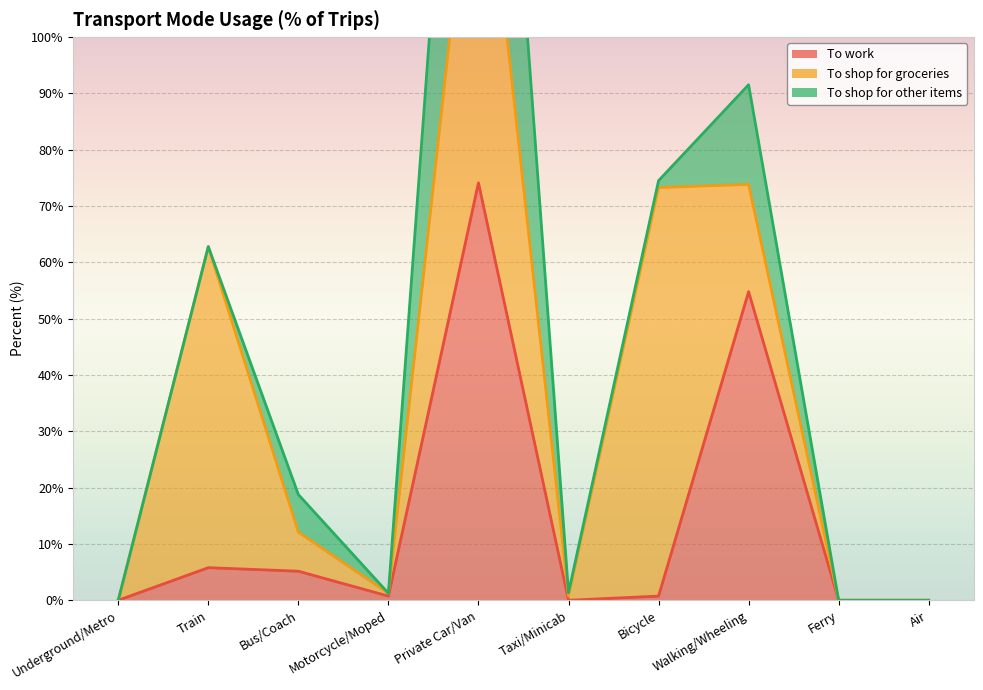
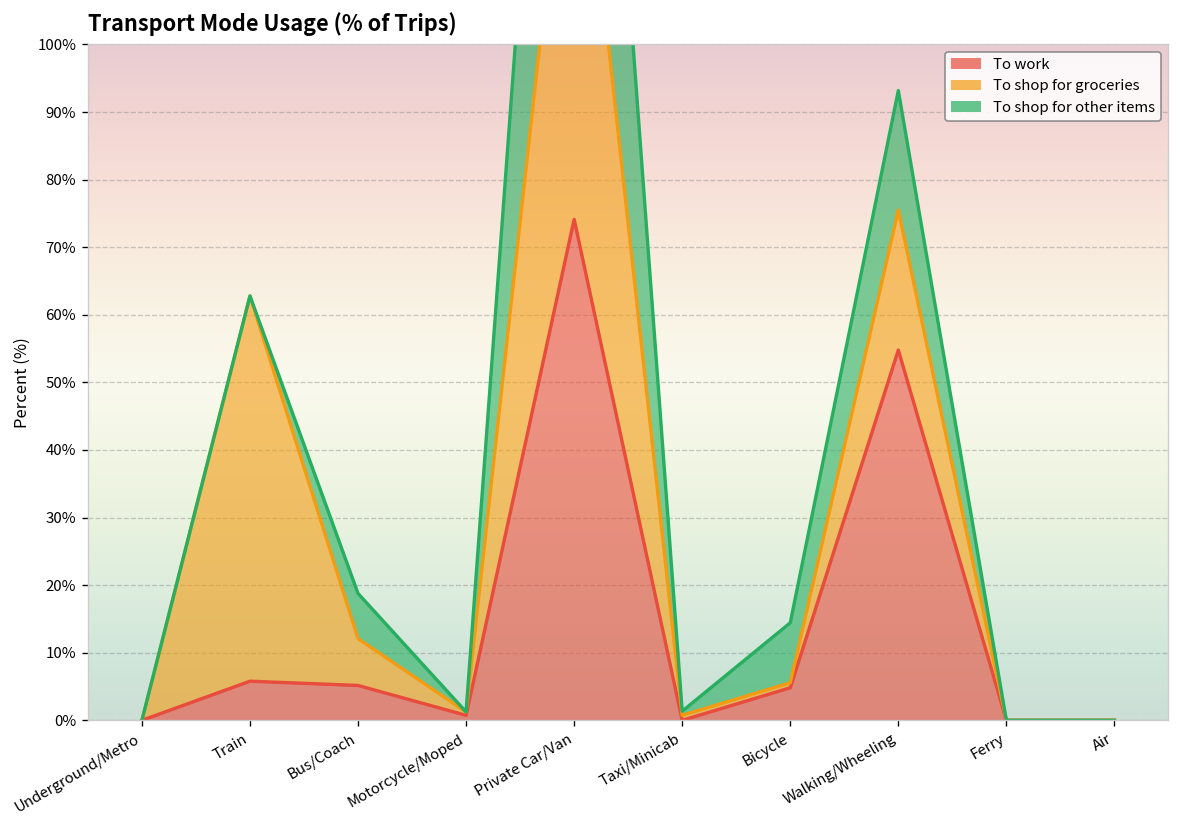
  {
    "To work": {
      "Train": "6%",
      "Bus/Coach": "5%",
      "Motorcycle/Moped": "1%",
      "Private Car/Van": "74%",
      "Taxi/Minicab": "0%",
-     "Bicycle": "1%",
+     "Bicycle": "5%",
      "Walking/Wheeling": "55%"
    },
    "To shop for groceries": {
      "Bus/Coach": "7%",
      "Taxi/Minicab": "1%",
-     "Bicycle": "73%",
-     "Walking/Wheeling": "19%"
+     "Bicycle": "1%",
+     "Walking/Wheeling": "21%"
    },
    "To shop for other items": {
      "Bus/Coach": "7%",
      "Taxi/Minicab": "1%",
-     "Bicycle": "1%",
+     "Bicycle": "9%",
      "Walking/Wheeling": "18%"
    }
  }
